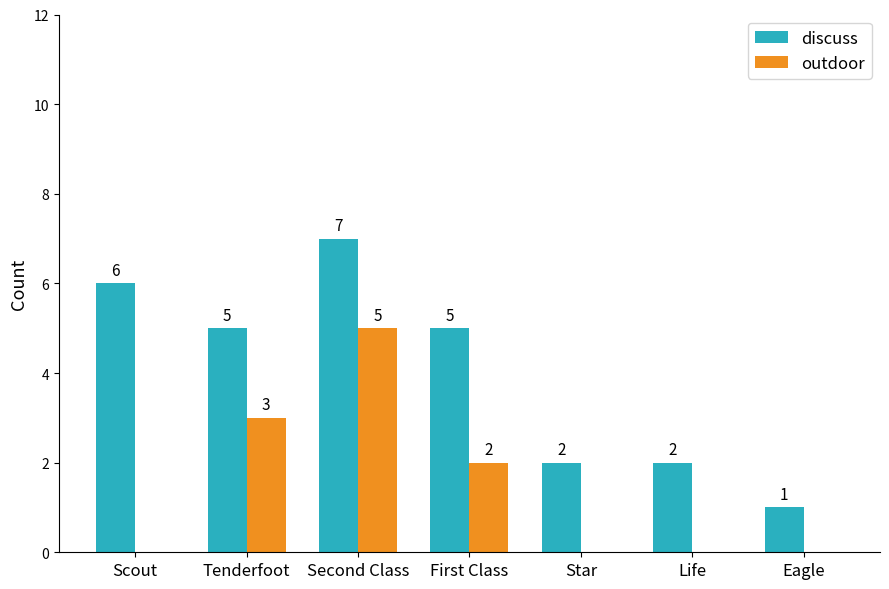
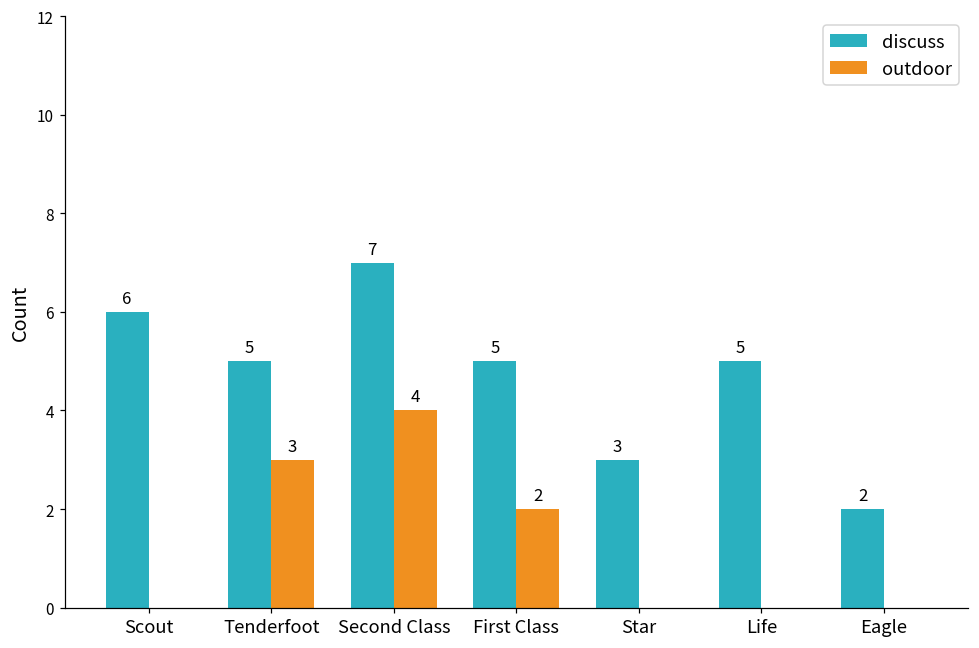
  {
    "discuss": {
      "Scout": 6,
      "Tenderfoot": 5,
      "Second Class": 7,
      "First Class": 5,
-     "Star": 2,
-     "Life": 2,
-     "Eagle": 1
+     "Star": 3,
+     "Life": 5,
+     "Eagle": 2
    },
    "outdoor": {
      "Tenderfoot": 3,
-     "Second Class": 5,
+     "Second Class": 4,
      "First Class": 2
    }
  }
